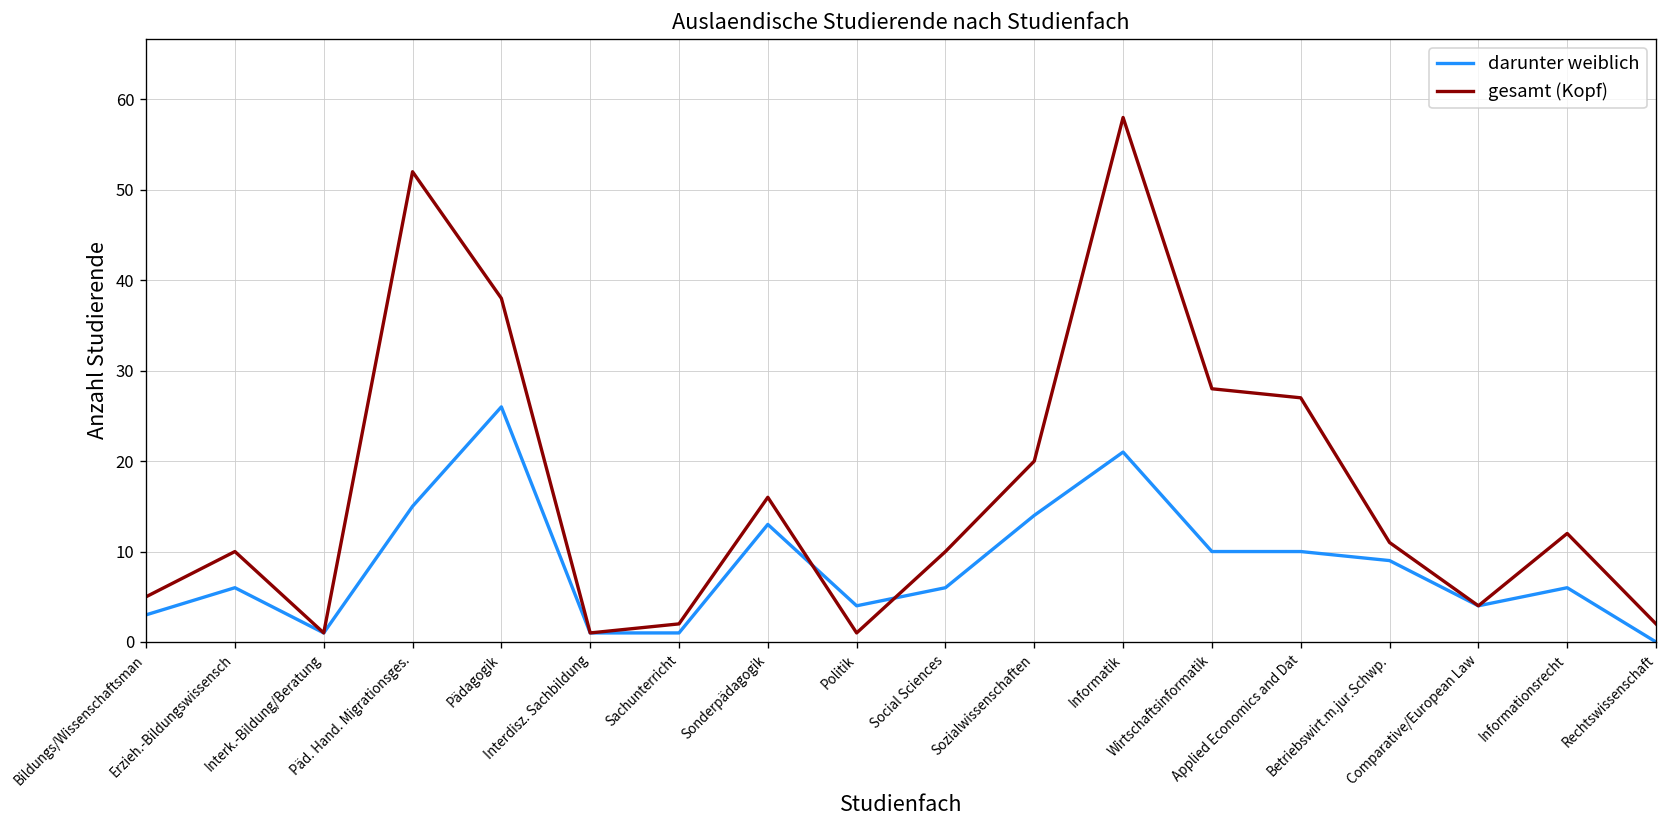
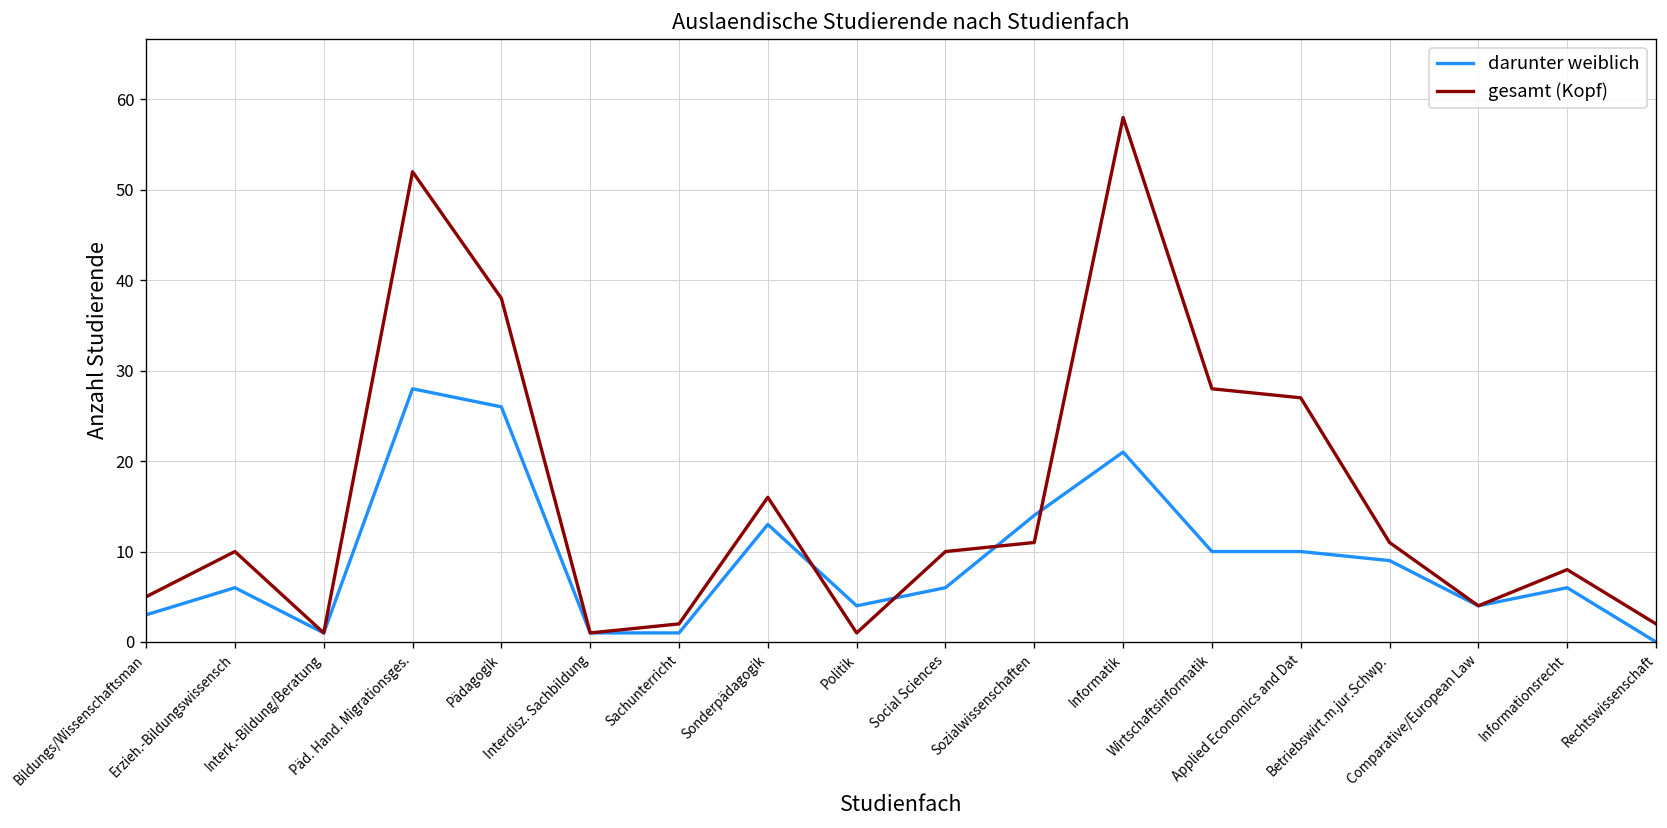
  {
    "darunter weiblich": {
      "Bildungs/Wissenschaftsman": 3,
      "Erzieh.-Bildungswissensch": 6,
-     "Päd. Hand. Migrationsges.": 15,
+     "Päd. Hand. Migrationsges.": 28,
      "Pädagogik": 26,
      "Sachunterricht": 1,
      "Sonderpädagogik": 13,
      "Politik": 4,
      "Social Sciences": 6,
      "Sozialwissenschaften": 14,
      "Informatik": 21,
      "Wirtschaftsinformatik": 10,
      "Applied Economics and Dat": 10,
      "Betriebswirt.m.jur.Schwp.": 9,
      "Informationsrecht": 6,
      "Rechtswissenschaft": 0
    },
    "gesamt (Kopf)": {
      "Bildungs/Wissenschaftsman": 5,
      "Erzieh.-Bildungswissensch": 10,
      "Päd. Hand. Migrationsges.": 52,
      "Pädagogik": 38,
      "Sachunterricht": 2,
      "Sonderpädagogik": 16,
      "Politik": 1,
      "Social Sciences": 10,
-     "Sozialwissenschaften": 20,
+     "Sozialwissenschaften": 11,
      "Informatik": 58,
      "Wirtschaftsinformatik": 28,
      "Applied Economics and Dat": 27,
      "Betriebswirt.m.jur.Schwp.": 11,
-     "Informationsrecht": 12,
+     "Informationsrecht": 8,
      "Rechtswissenschaft": 2
    }
  }
